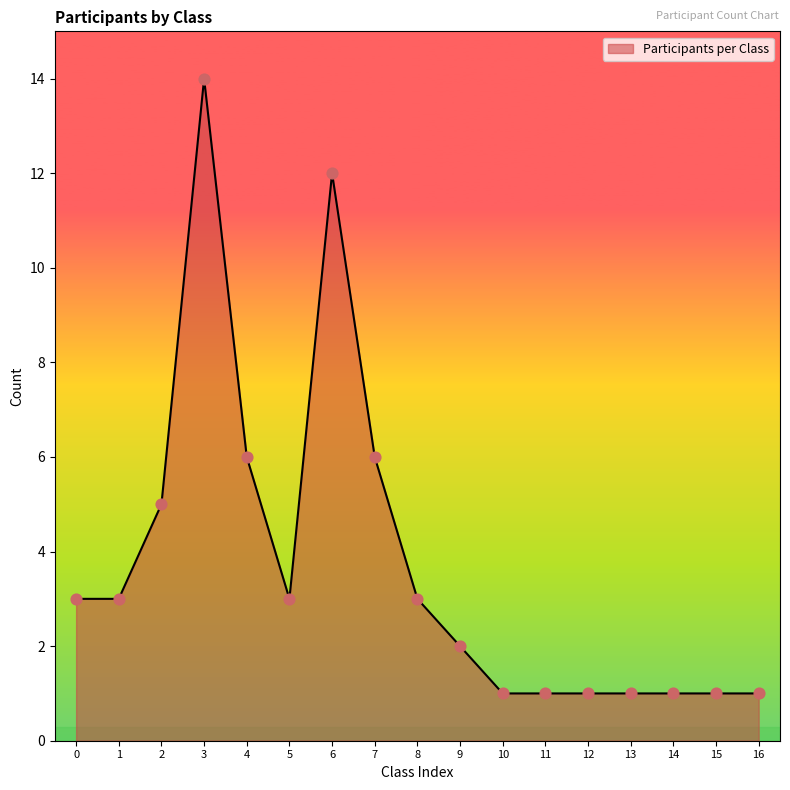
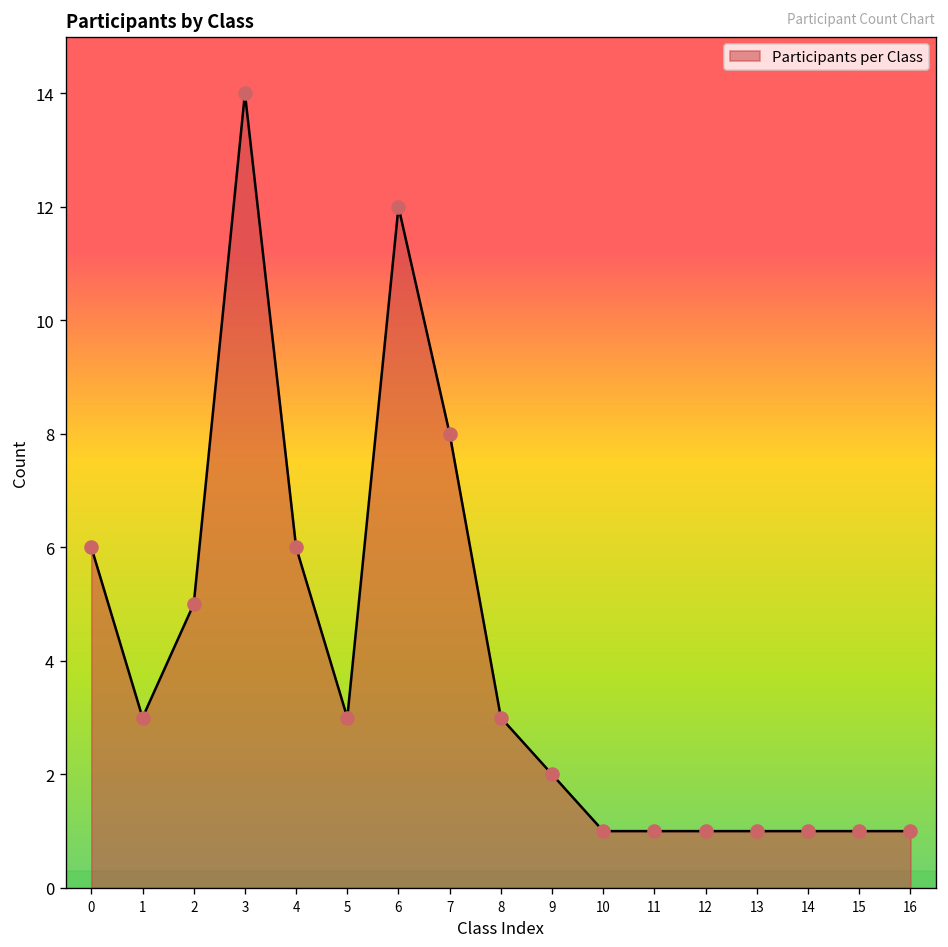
  {
-   "0": 3,
+   "0": 6,
    "1": 3,
    "2": 5,
    "3": 14,
    "4": 6,
    "5": 3,
    "6": 12,
-   "7": 6,
+   "7": 8,
    "8": 3,
    "9": 2,
    "10": 1,
    "11": 1,
    "12": 1,
    "13": 1,
    "14": 1,
    "15": 1,
    "16": 1
  }
